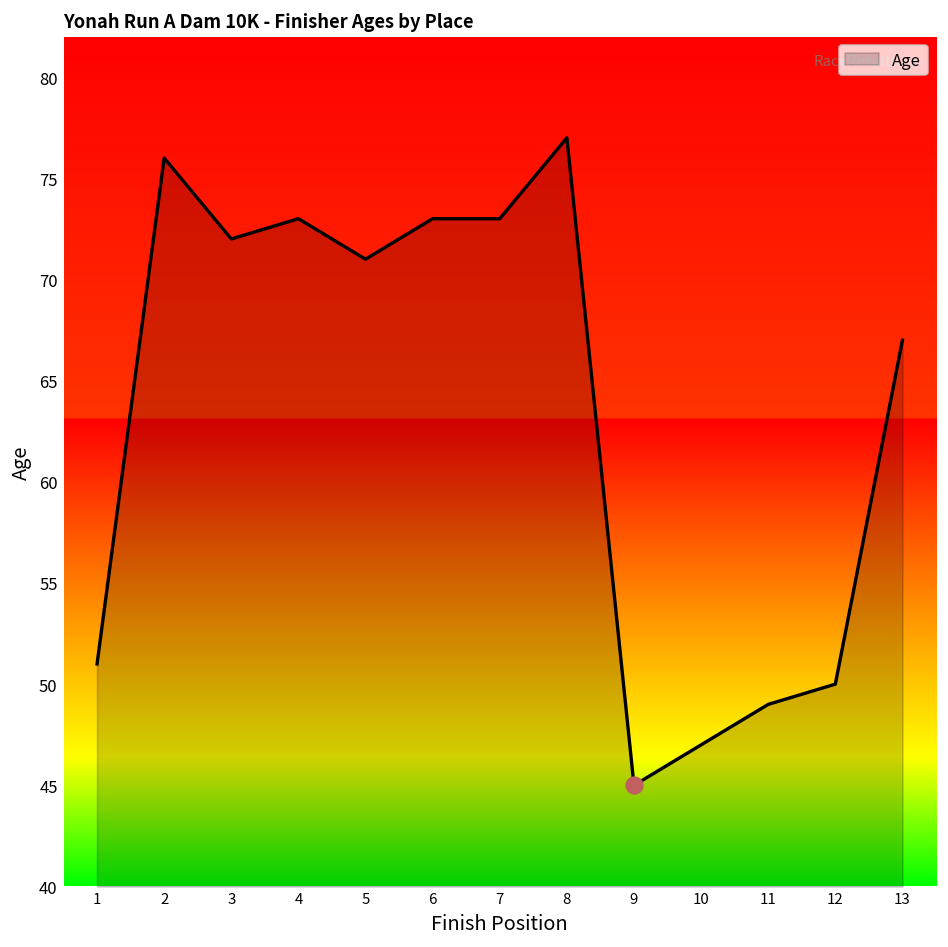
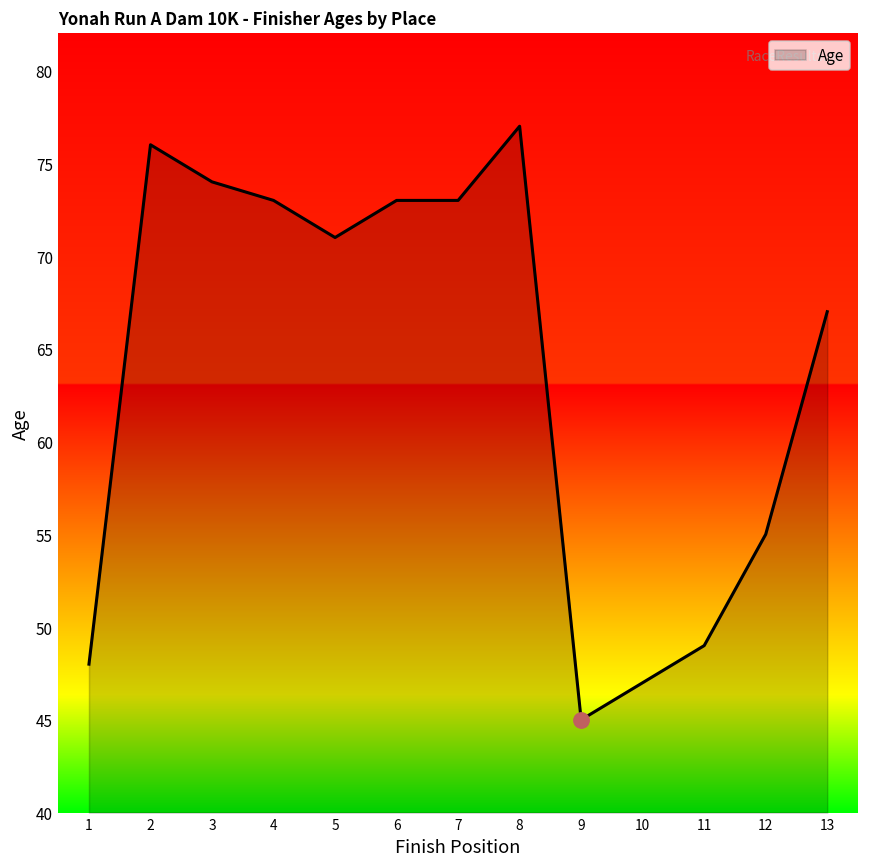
  {
    "Age": {
-     "1": 51,
+     "1": 48,
      "2": 76,
-     "3": 72,
+     "3": 74,
      "4": 73,
      "5": 71,
      "6": 73,
      "7": 73,
      "8": 77,
      "10": 47,
      "11": 49,
-     "12": 50,
+     "12": 55,
      "13": 67
    }
  }
